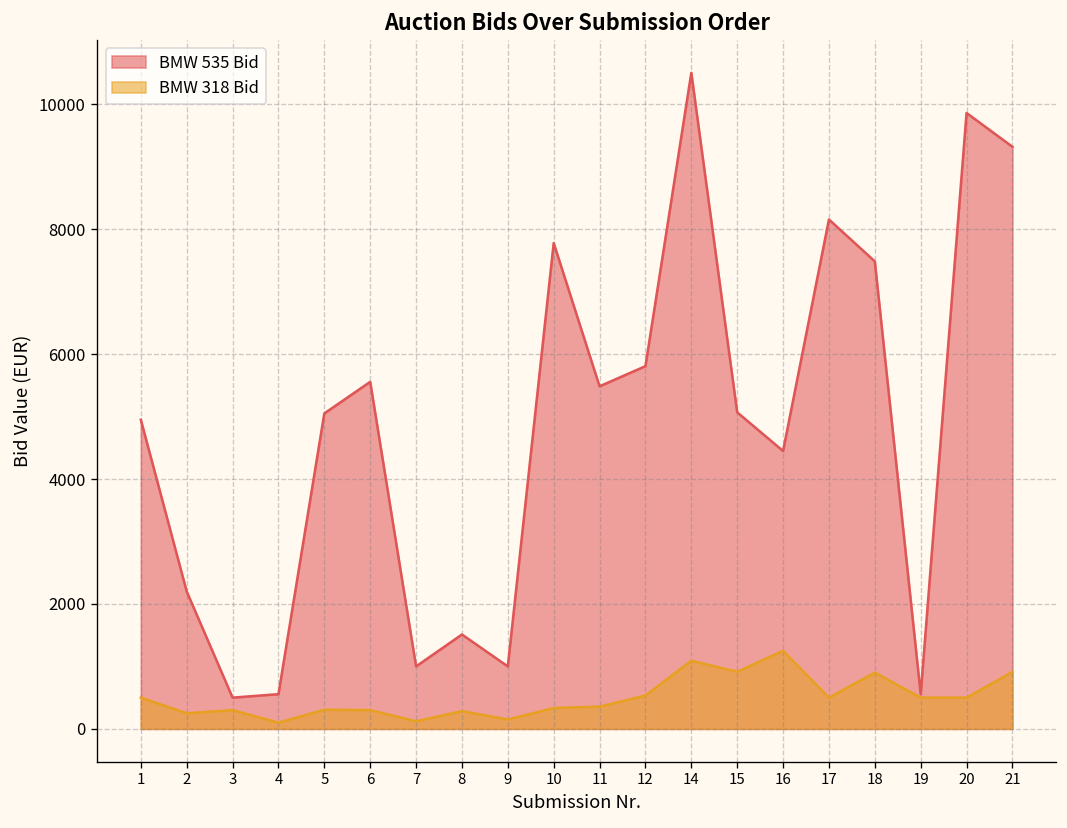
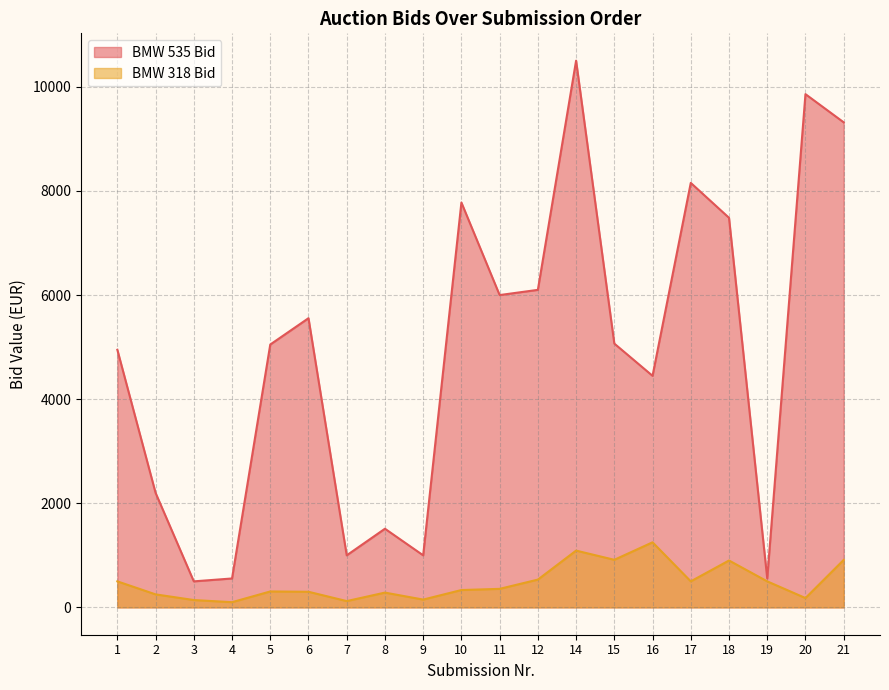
  {
    "BMW 535 Bid": {
      "1": 4900,
      "2": 2200,
      "3": 500,
      "4": 600,
      "5": 5100,
      "6": 5600,
      "7": 1000,
      "8": 1500,
      "9": 1000,
      "10": 7800,
-     "11": 5500,
-     "12": 5800,
+     "11": 6000,
+     "12": 6100,
      "14": 10500,
      "15": 5100,
      "16": 4400,
      "17": 8200,
      "18": 7500,
      "19": 600,
      "20": 9900,
      "21": 9300
    },
    "BMW 318 Bid": {
      "1": 500,
      "2": 300,
-     "3": 300,
+     "3": 100,
      "4": 100,
      "5": 300,
      "6": 300,
      "7": 100,
      "8": 300,
      "9": 200,
      "10": 300,
      "11": 400,
      "12": 500,
      "14": 1100,
      "15": 900,
      "16": 1300,
      "17": 500,
      "18": 900,
      "19": 500,
-     "20": 500,
+     "20": 200,
      "21": 900
    }
  }
